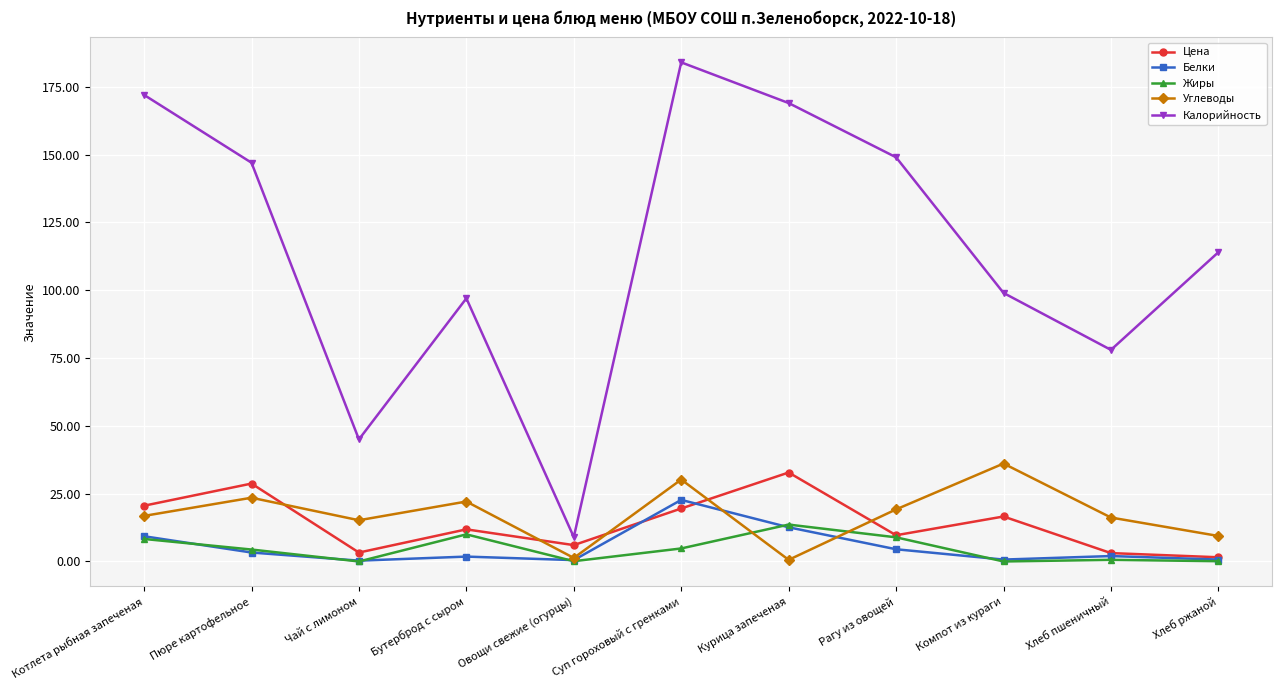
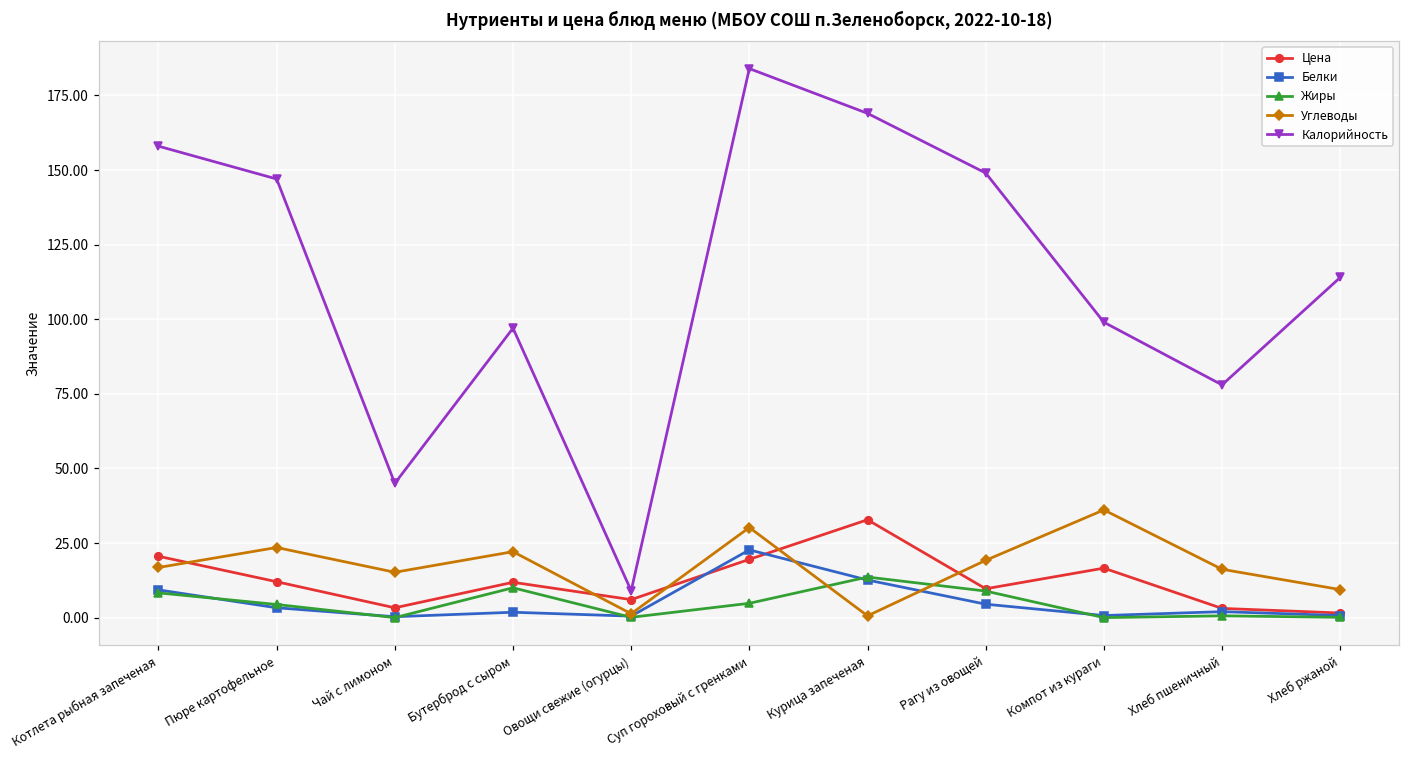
  {
    "Цена": {
      "Котлета рыбная запеченая": 21,
-     "Пюре картофельное": 29,
+     "Пюре картофельное": 12,
      "Чай с лимоном": 3,
      "Бутерброд с сыром": 12,
      "Овощи свежие (огурцы)": 6,
      "Суп гороховый с гренками": 20,
      "Курица запеченая": 33,
      "Компот из кураги": 17,
      "Хлеб пшеничный": 3
    },
    "Белки": {
      "Котлета рыбная запеченая": 9,
      "Пюре картофельное": 3,
      "Бутерброд с сыром": 2,
      "Суп гороховый с гренками": 23,
      "Курица запеченая": 13,
      "Рагу из овощей": 5,
      "Хлеб пшеничный": 2
    },
    "Жиры": {
      "Котлета рыбная запеченая": 8,
      "Пюре картофельное": 4,
      "Бутерброд с сыром": 10,
      "Суп гороховый с гренками": 5,
      "Курица запеченая": 14,
      "Хлеб пшеничный": 1
    },
    "Углеводы": {
      "Котлета рыбная запеченая": 17,
      "Пюре картофельное": 24,
      "Чай с лимоном": 15,
      "Бутерброд с сыром": 22,
      "Суп гороховый с гренками": 30,
      "Курица запеченая": 1,
      "Рагу из овощей": 19,
      "Компот из кураги": 36,
      "Хлеб пшеничный": 16,
      "Хлеб ржаной": 9
    },
    "Калорийность": {
-     "Котлета рыбная запеченая": 172,
+     "Котлета рыбная запеченая": 158,
      "Пюре картофельное": 147,
      "Чай с лимоном": 45,
      "Бутерброд с сыром": 97,
      "Овощи свежие (огурцы)": 9,
      "Суп гороховый с гренками": 184,
      "Курица запеченая": 169,
      "Рагу из овощей": 149,
      "Компот из кураги": 99,
      "Хлеб пшеничный": 78,
      "Хлеб ржаной": 114
    }
  }
